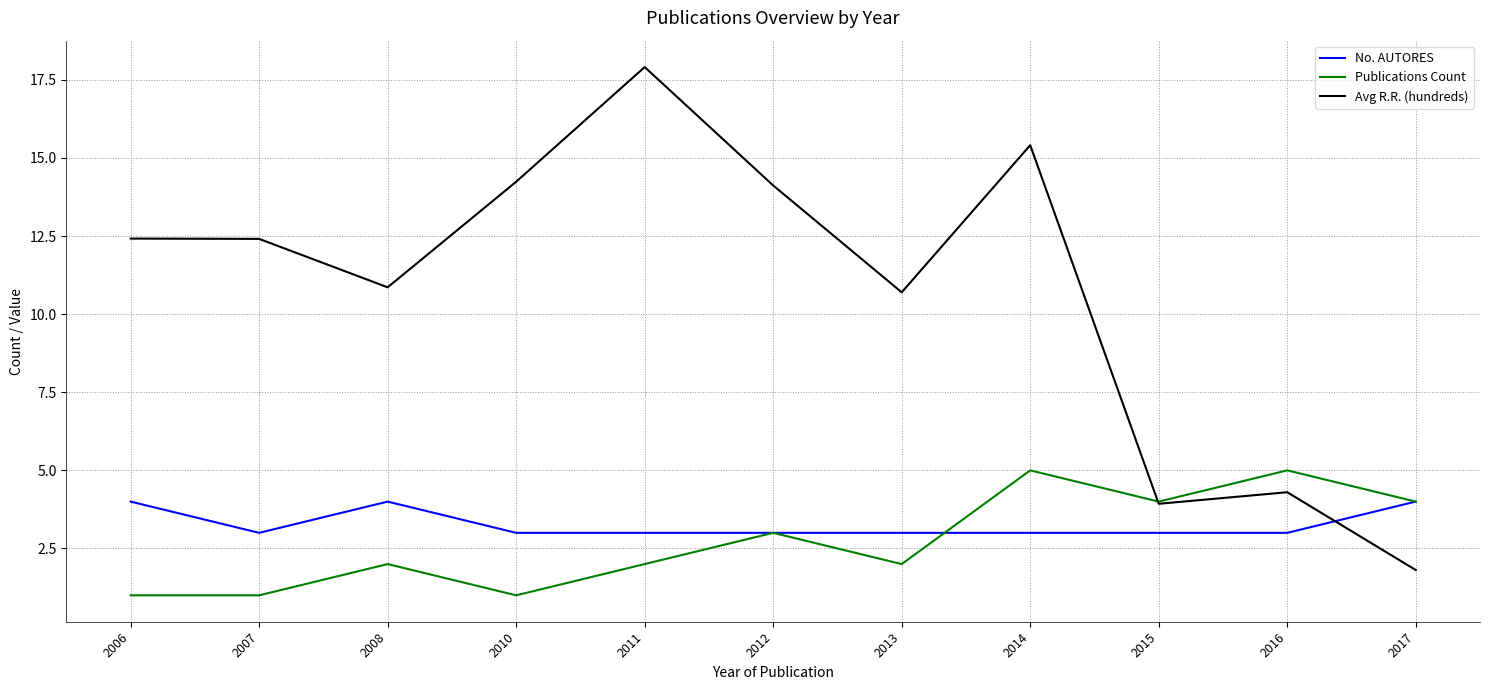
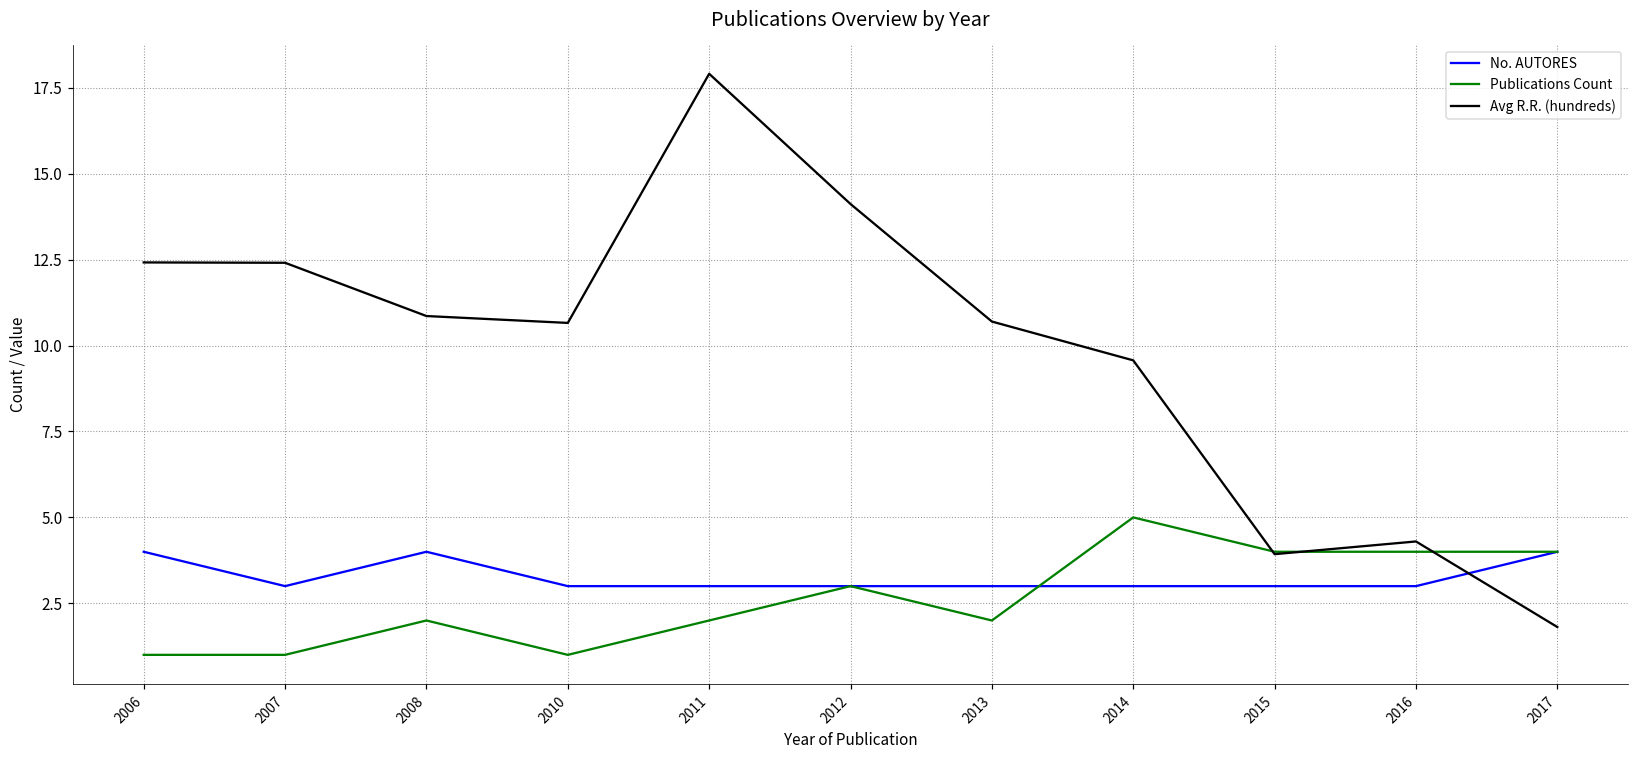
  {
    "No. AUTORES": {
      "2006": 4.0,
      "2007": 3.0,
      "2008": 4.0,
      "2010": 3.0,
      "2011": 3.0,
      "2013": 3.0,
      "2014": 3.0,
      "2015": 3.0,
      "2016": 3.0
    },
    "Publications Count": {
      "2006": 1,
      "2007": 1,
      "2008": 2,
      "2010": 1,
      "2011": 2,
      "2013": 2,
      "2014": 5,
-     "2016": 5
+     "2016": 4
    },
    "Avg R.R. (hundreds)": {
      "2006": 12.4,
      "2007": 12.4,
      "2008": 10.9,
-     "2010": 14.2,
+     "2010": 10.7,
      "2011": 17.9,
      "2012": 14.1,
      "2013": 10.7,
-     "2014": 15.4,
+     "2014": 9.6,
      "2016": 4.3,
      "2017": 1.8
    }
  }
